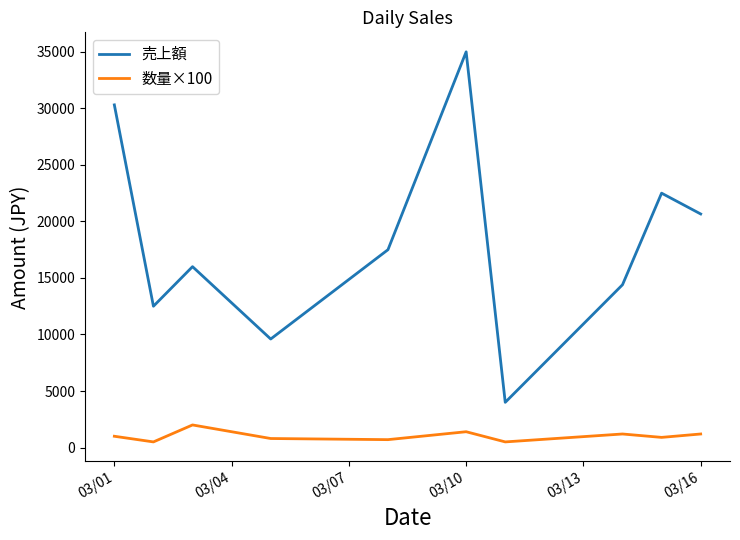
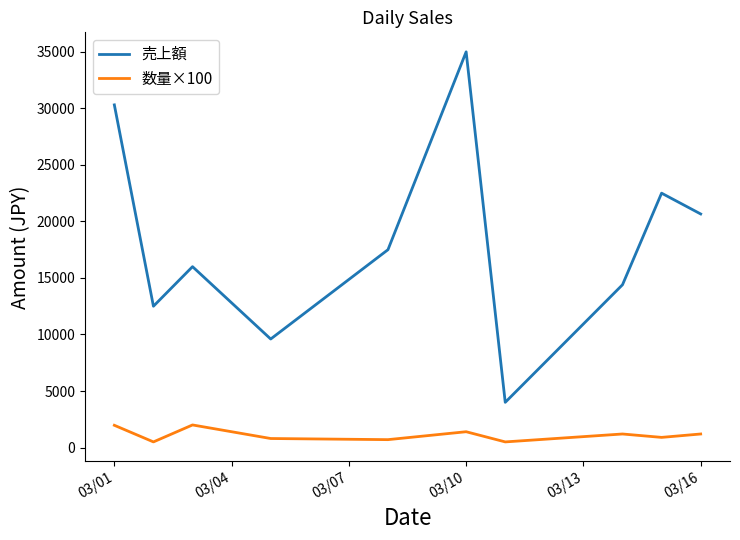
  {
    "売上額": {
      "03/01": 30300,
      "03/10": 35000,
      "03/16": 20700
    },
    "数量×100": {
-     "03/01": 1000,
+     "03/01": 2000,
      "03/10": 1400,
      "03/16": 1200
    }
  }
